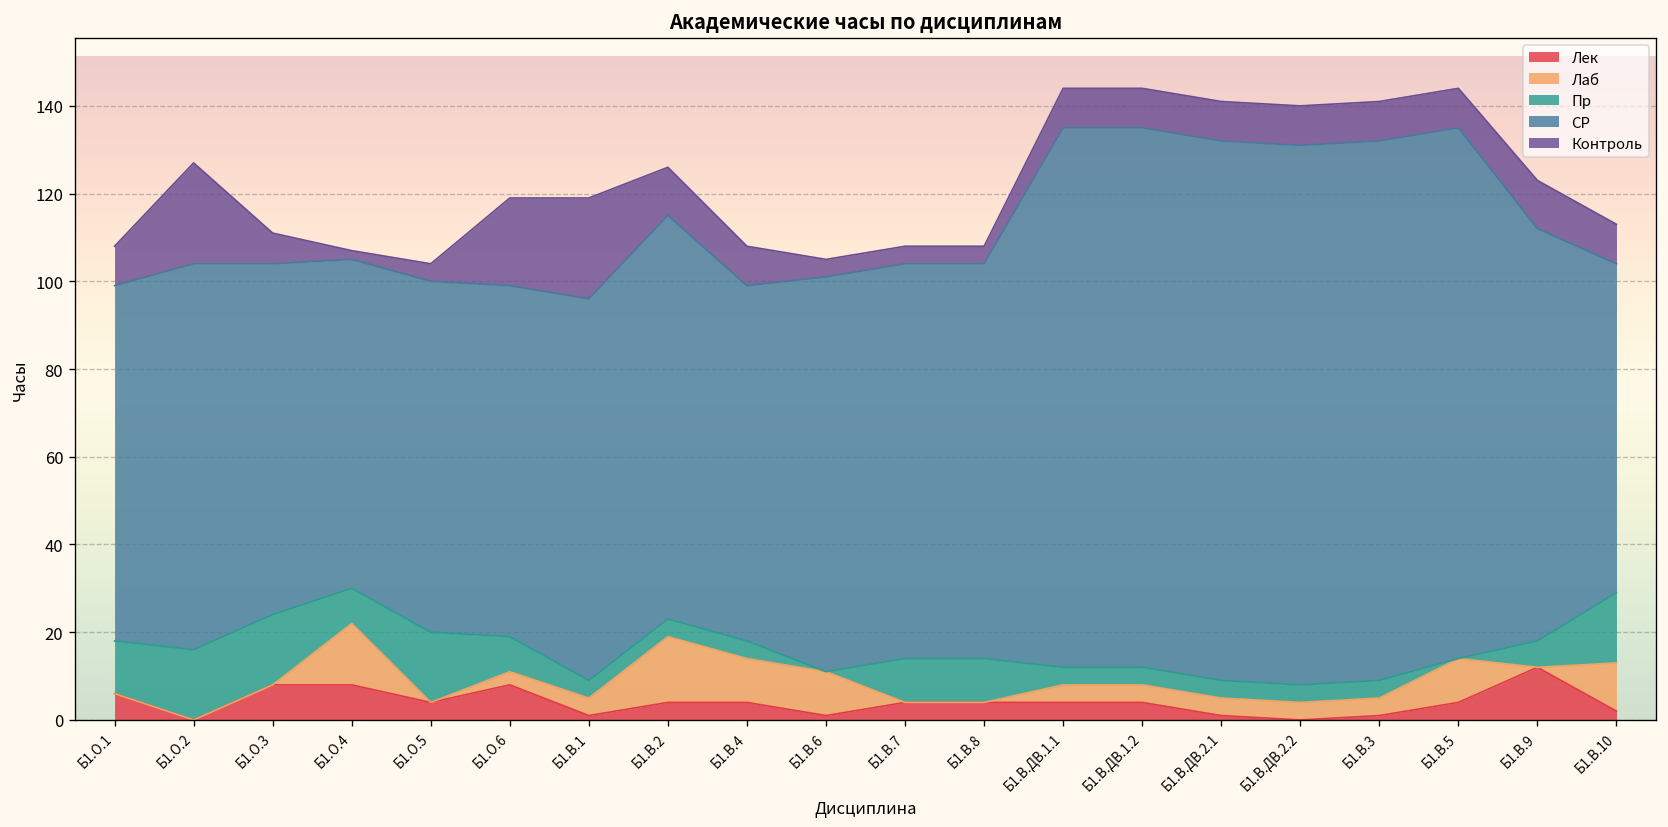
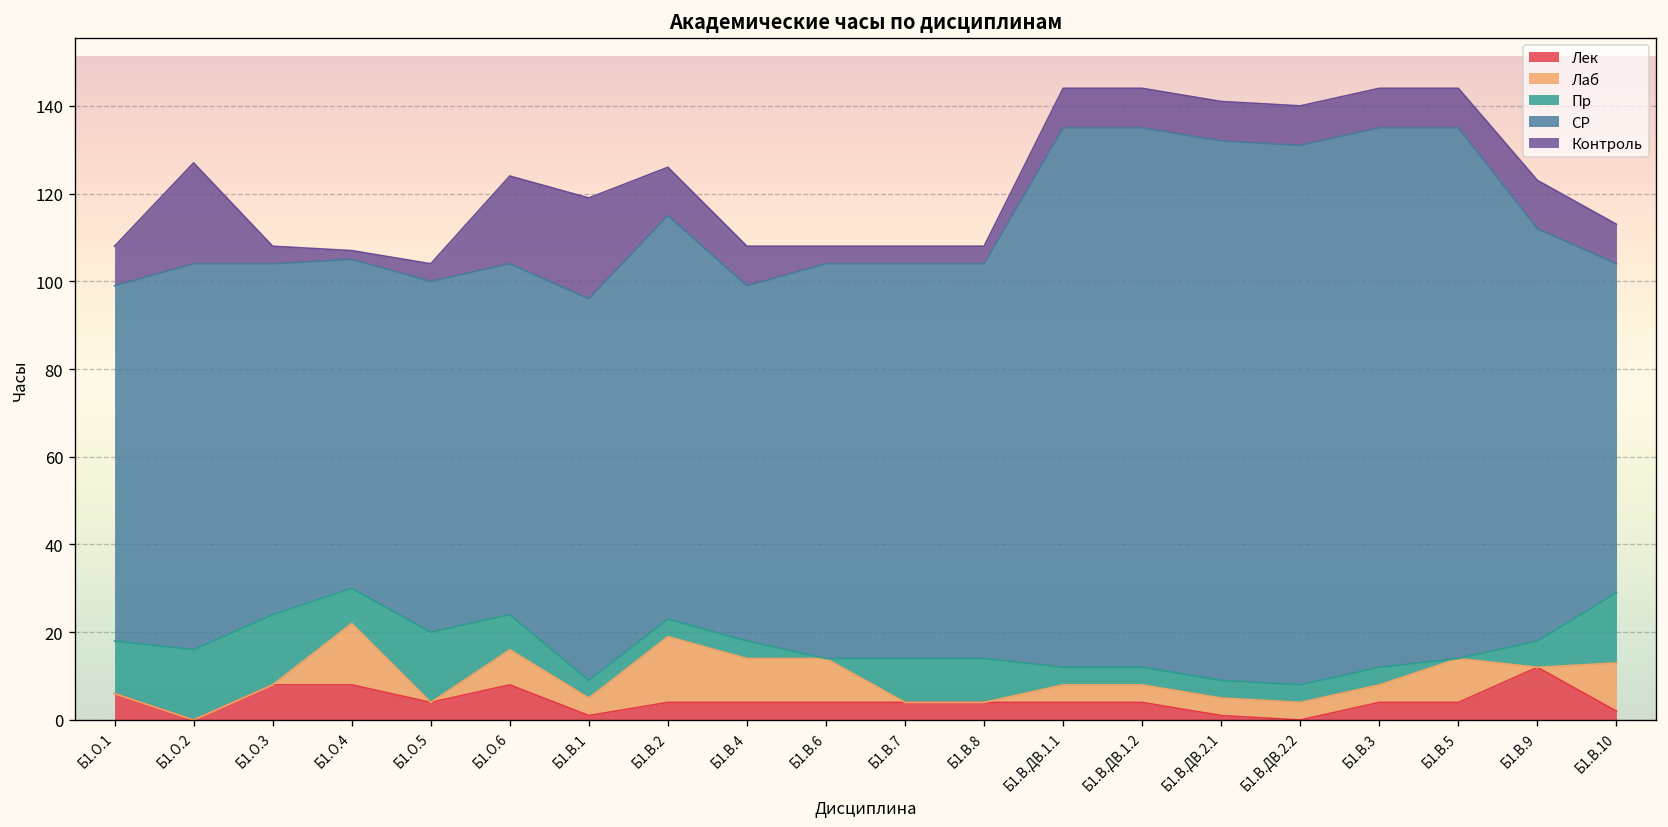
  {
    "Лек": {
      "Б1.О.4": 8,
      "Б1.О.6": 8,
      "Б1.В.1": 1,
      "Б1.В.2": 4,
      "Б1.В.4": 4,
-     "Б1.В.6": 1,
+     "Б1.В.6": 4,
      "Б1.В.ДВ.1.1": 4,
      "Б1.В.ДВ.1.2": 4,
      "Б1.В.ДВ.2.1": 1,
      "Б1.В.ДВ.2.2": 0,
-     "Б1.В.3": 1,
+     "Б1.В.3": 4,
      "Б1.В.5": 4,
      "Б1.В.10": 2
    },
    "Лаб": {
      "Б1.О.4": 14,
-     "Б1.О.6": 3,
+     "Б1.О.6": 8,
      "Б1.В.1": 4,
      "Б1.В.2": 15,
      "Б1.В.4": 10,
      "Б1.В.ДВ.1.1": 4,
      "Б1.В.ДВ.1.2": 4,
      "Б1.В.ДВ.2.1": 4,
      "Б1.В.ДВ.2.2": 4,
      "Б1.В.3": 4,
      "Б1.В.10": 11
    },
    "Контроль": {
      "Б1.О.1": 9,
      "Б1.О.2": 23,
-     "Б1.О.3": 7,
+     "Б1.О.3": 4,
      "Б1.О.4": 2,
      "Б1.О.5": 4,
      "Б1.О.6": 20,
      "Б1.В.1": 23,
      "Б1.В.2": 11,
      "Б1.В.4": 9,
      "Б1.В.6": 4,
      "Б1.В.7": 4,
      "Б1.В.8": 4,
      "Б1.В.ДВ.1.1": 9,
      "Б1.В.ДВ.1.2": 9,
      "Б1.В.ДВ.2.1": 9,
      "Б1.В.ДВ.2.2": 9,
      "Б1.В.3": 9,
      "Б1.В.5": 9,
      "Б1.В.9": 11,
      "Б1.В.10": 9
    }
  }
